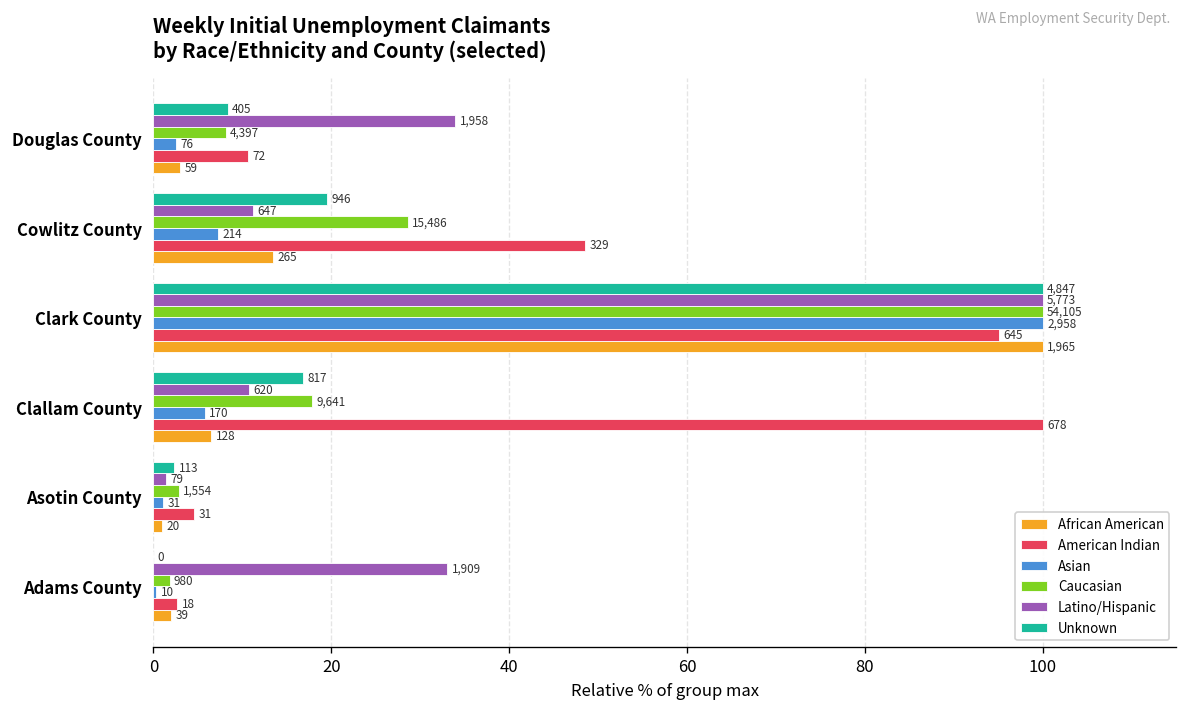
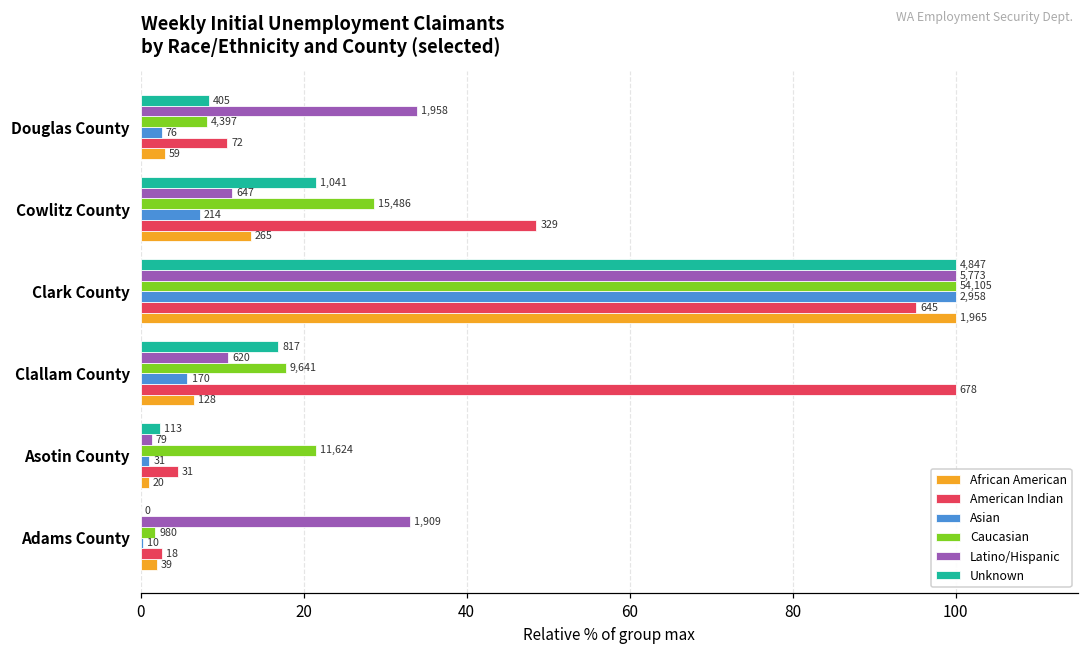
  {
    "Caucasian": {
-     "Asotin County": "1,554"
+     "Asotin County": "11,624"
    },
    "Unknown": {
-     "Cowlitz County": "946",
+     "Cowlitz County": "1,041",
      "Adams County": "0"
    }
  }
